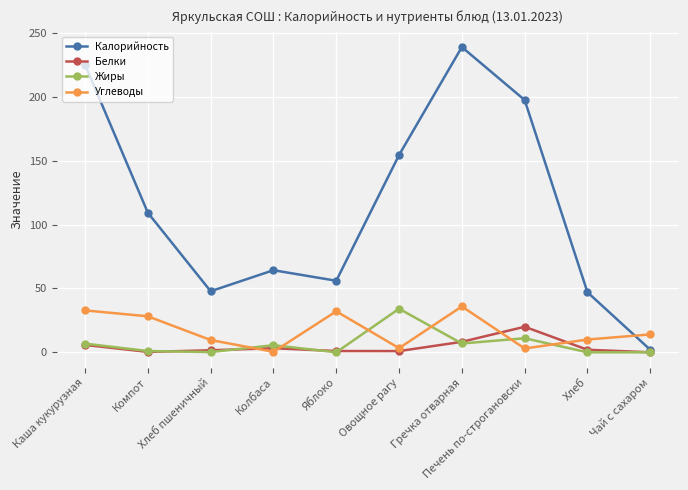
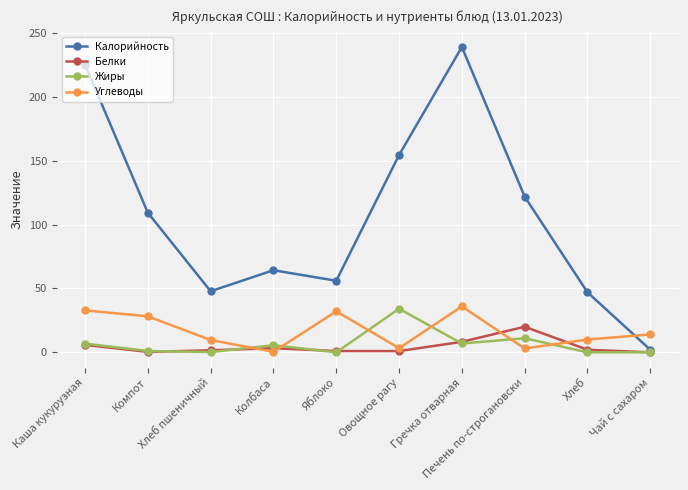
  {
    "Калорийность": {
      "Компот": 109,
      "Хлеб пшеничный": 48,
      "Колбаса": 64,
      "Яблоко": 56,
      "Овощное рагу": 154,
      "Гречка отварная": 239,
-     "Печень по-строгановски": 197,
+     "Печень по-строгановски": 122,
      "Хлеб": 47
    },
    "Белки": {
      "Колбаса": 3,
      "Овощное рагу": 1,
      "Печень по-строгановски": 20
    },
    "Жиры": {
      "Колбаса": 6,
      "Овощное рагу": 34,
      "Печень по-строгановски": 11
    },
    "Углеводы": {
      "Каша кукурузная": 33,
      "Компот": 28,
      "Хлеб пшеничный": 10,
      "Колбаса": 0,
      "Яблоко": 32,
      "Овощное рагу": 3,
      "Гречка отварная": 36,
      "Печень по-строгановски": 3,
      "Хлеб": 10,
      "Чай с сахаром": 14
    }
  }
